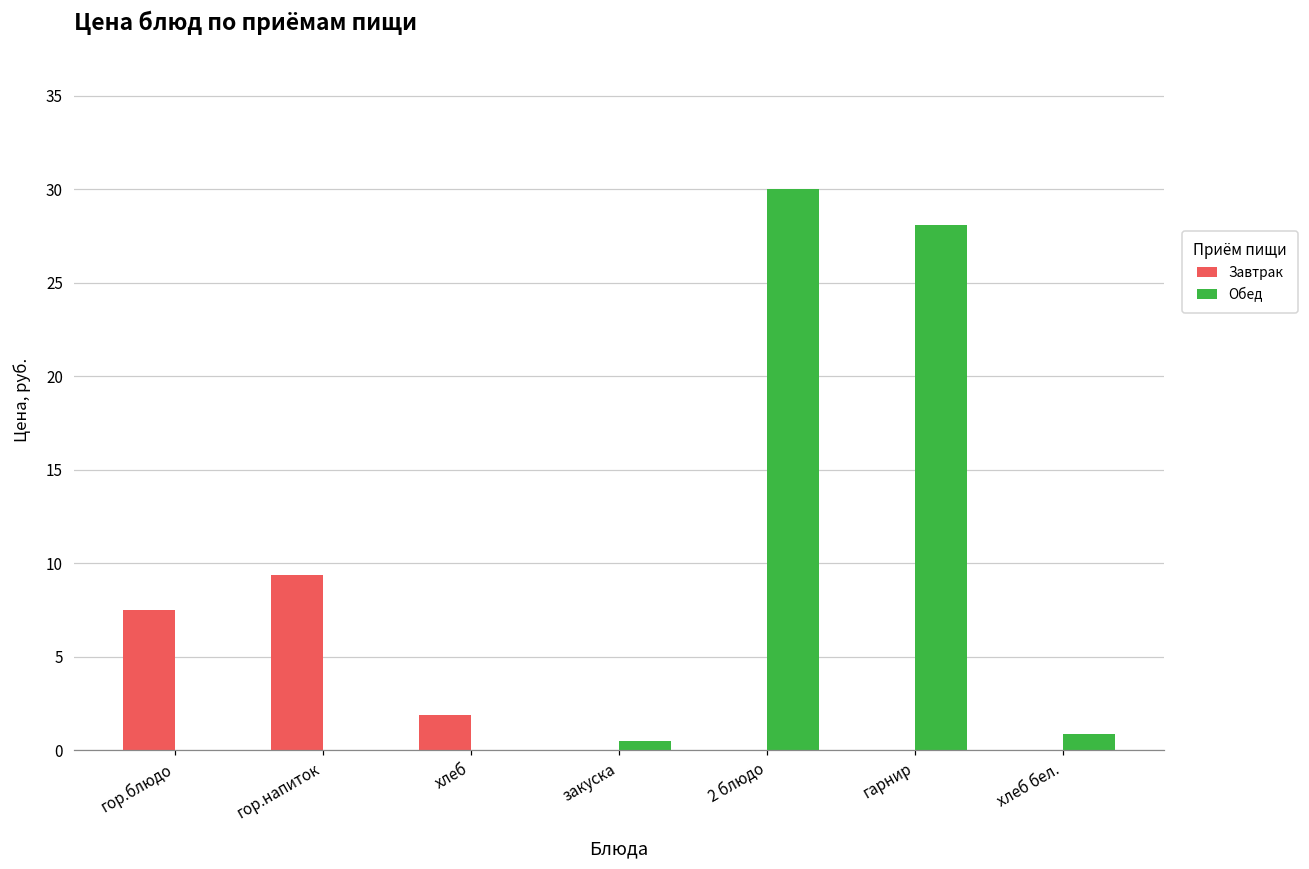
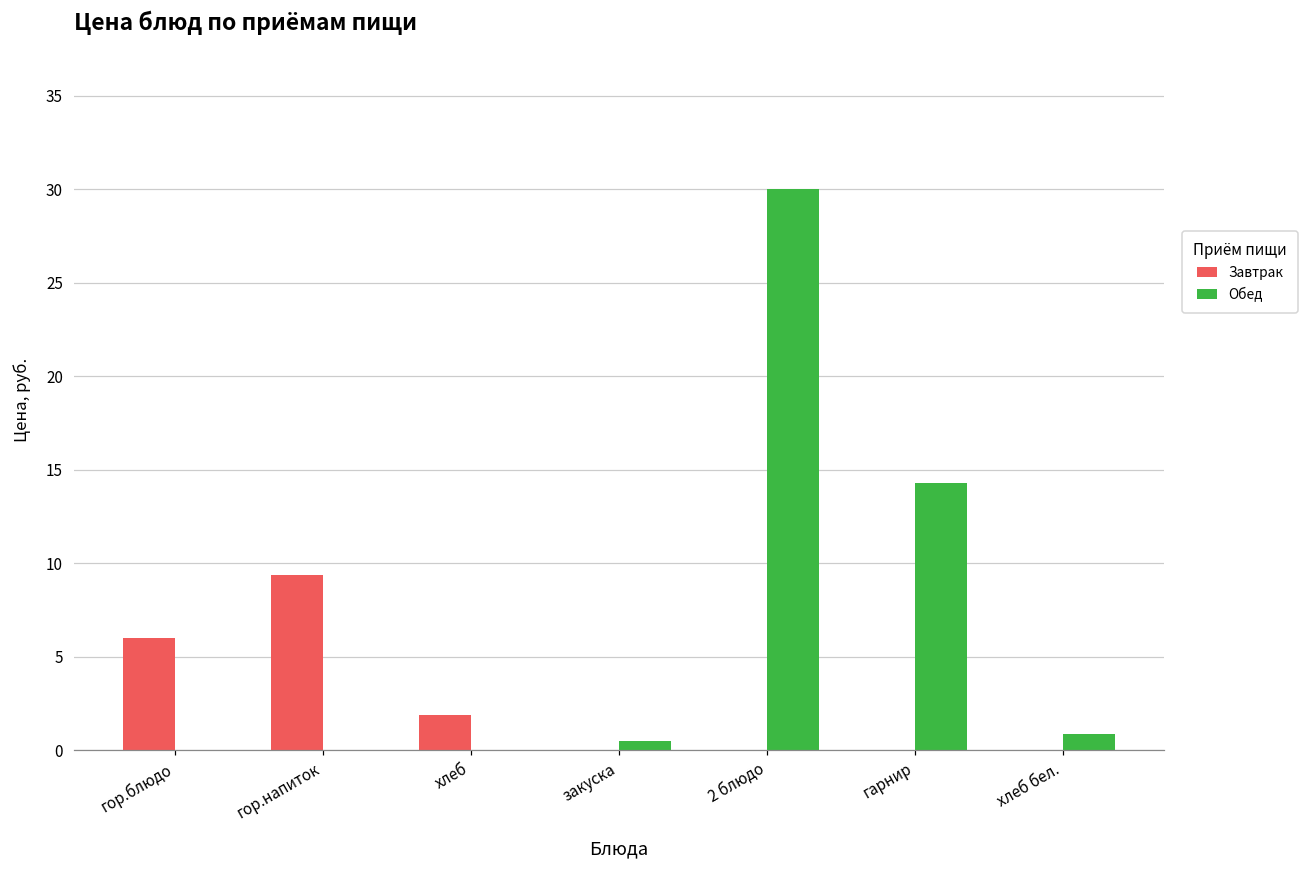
  {
    "Завтрак": {
-     "гор.блюдо": 7.5,
+     "гор.блюдо": 6.0,
      "гор.напиток": 9.4,
      "хлеб": 1.9,
      "закуска": 0.0,
      "2 блюдо": 0.0,
      "гарнир": 0.0,
      "хлеб бел.": 0.0
    },
    "Обед": {
      "гор.блюдо": 0.0,
      "гор.напиток": 0.0,
      "хлеб": 0.0,
      "закуска": 0.5,
      "2 блюдо": 30.0,
-     "гарнир": 28.1,
+     "гарнир": 14.3,
      "хлеб бел.": 0.9
    }
  }
